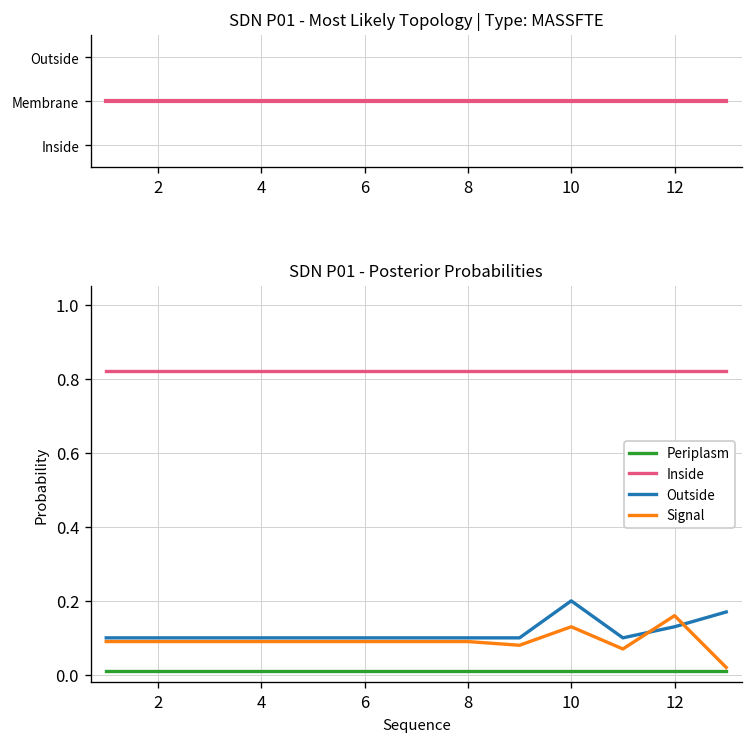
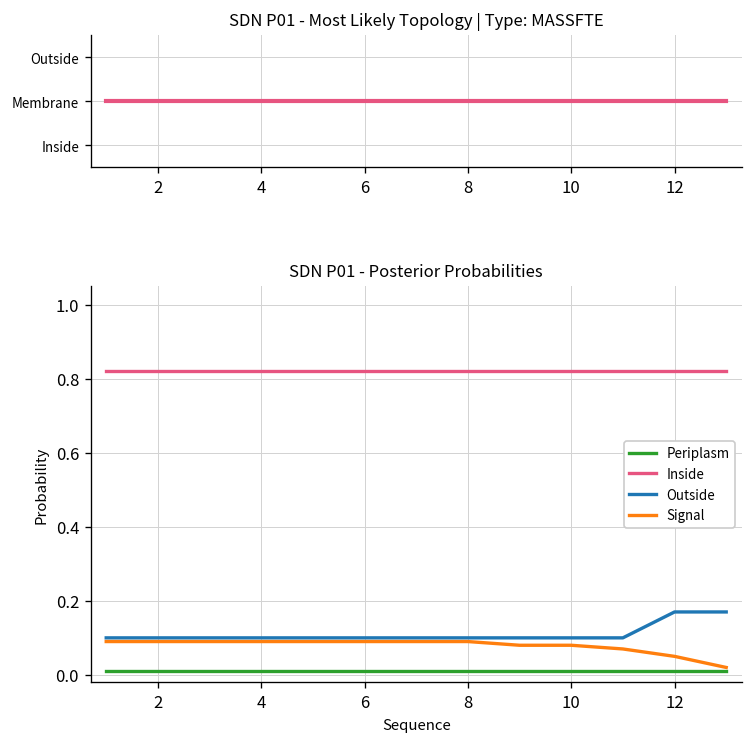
  {
    "SDN P01 - Posterior Probabilities": {
      "Periplasm": {
        "2": 0.01,
        "4": 0.01,
        "6": 0.01,
        "8": 0.01,
        "10": 0.01,
        "12": 0.01
      },
      "Inside": {
        "2": 0.82,
        "4": 0.82,
        "6": 0.82,
        "8": 0.82,
        "10": 0.82,
        "12": 0.82
      },
      "Outside": {
        "2": 0.10,
        "4": 0.10,
        "6": 0.10,
        "8": 0.10,
-       "10": 0.2,
-       "12": 0.13
+       "10": 0.1,
+       "12": 0.17
      },
      "Signal": {
        "2": 0.09,
        "4": 0.09,
        "6": 0.09,
        "8": 0.09,
-       "10": 0.13,
-       "12": 0.16
+       "10": 0.08,
+       "12": 0.05
      }
    }
  }
